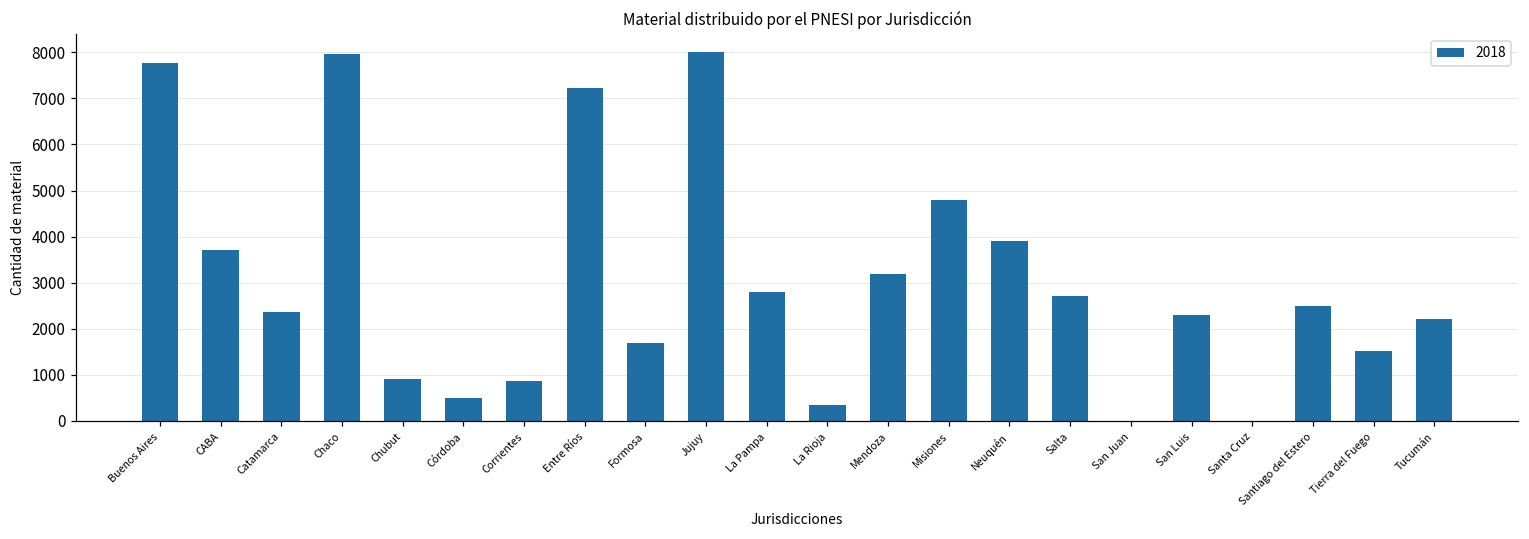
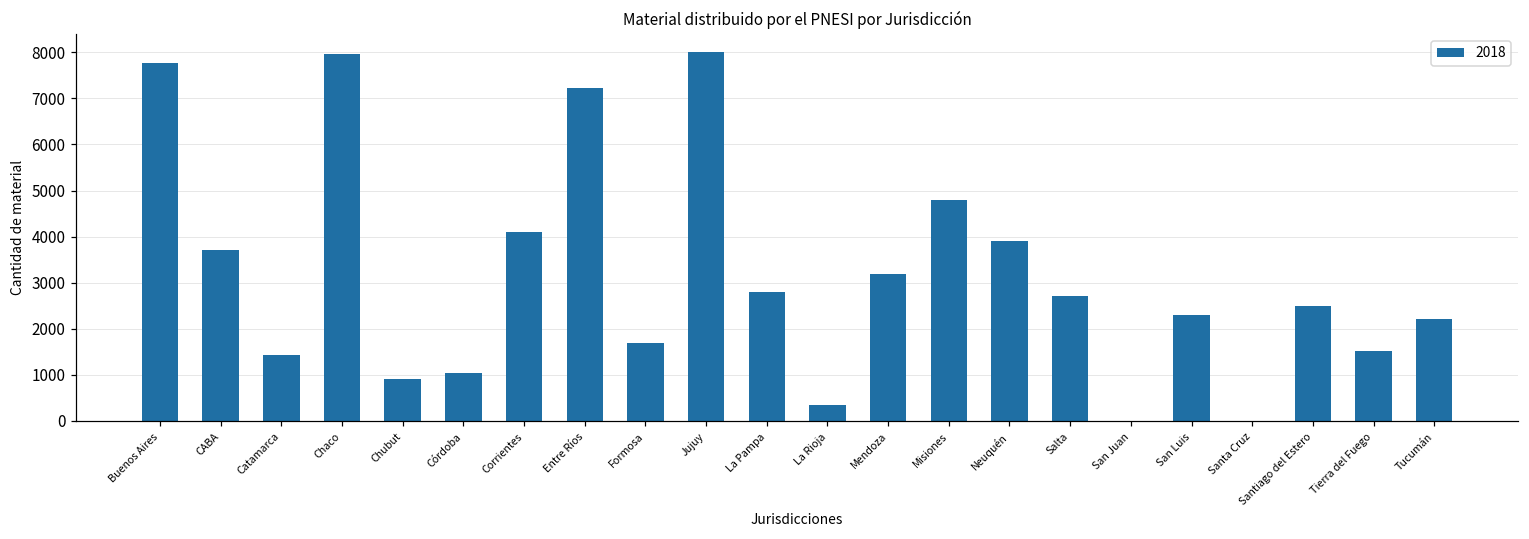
  {
    "Buenos Aires": 7800,
    "CABA": 3700,
-   "Catamarca": 2400,
+   "Catamarca": 1400,
    "Chaco": 8000,
    "Chubut": 900,
-   "Córdoba": 500,
-   "Corrientes": 900,
+   "Córdoba": 1000,
+   "Corrientes": 4100,
    "Entre Ríos": 7200,
    "Formosa": 1700,
    "Jujuy": 8000,
    "La Pampa": 2800,
    "La Rioja": 300,
    "Mendoza": 3200,
    "Misiones": 4800,
    "Neuquén": 3900,
    "Salta": 2700,
    "San Juan": 0,
    "San Luis": 2300,
    "Santa Cruz": 0,
    "Santiago del Estero": 2500,
    "Tierra del Fuego": 1500,
    "Tucumán": 2200
  }
